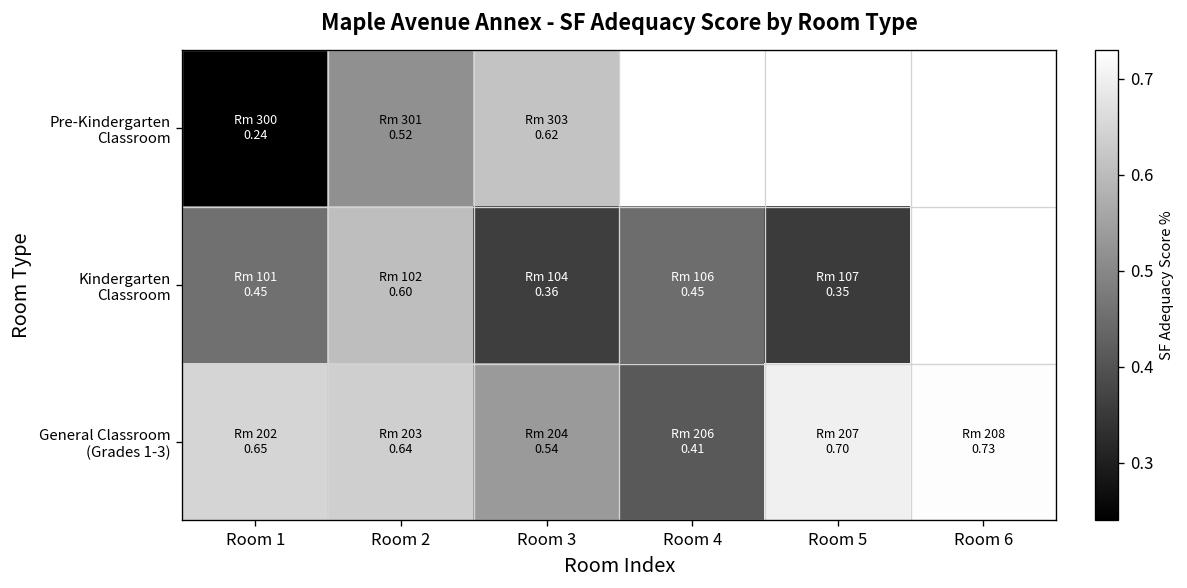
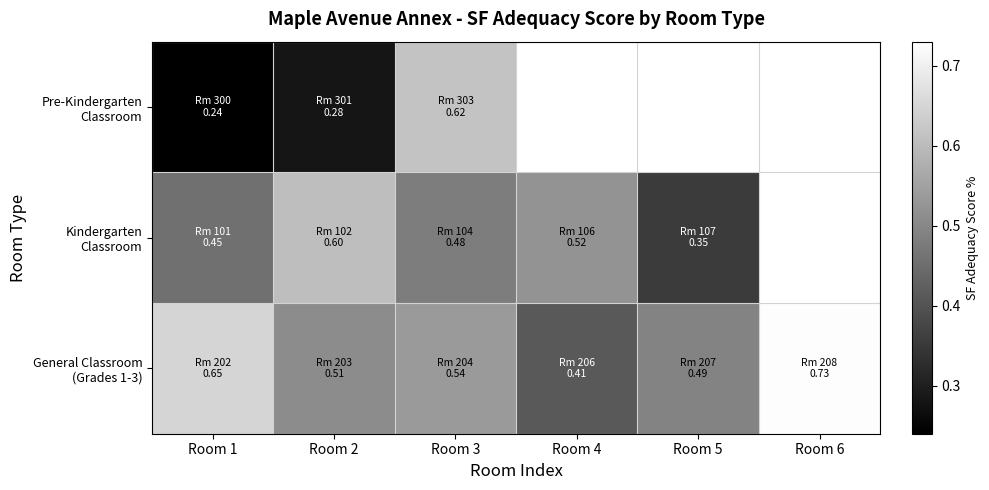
  {
    "Pre-Kindergarten Classroom": {
-     "Room 2": 0.52
+     "Room 2": 0.28
    },
    "Kindergarten Classroom": {
-     "Room 3": 0.36,
-     "Room 4": 0.45
+     "Room 3": 0.48,
+     "Room 4": 0.52
    },
    "General Classroom (Grades 1-3)": {
-     "Room 2": 0.64,
-     "Room 5": 0.70
+     "Room 2": 0.51,
+     "Room 5": 0.49
    }
  }
